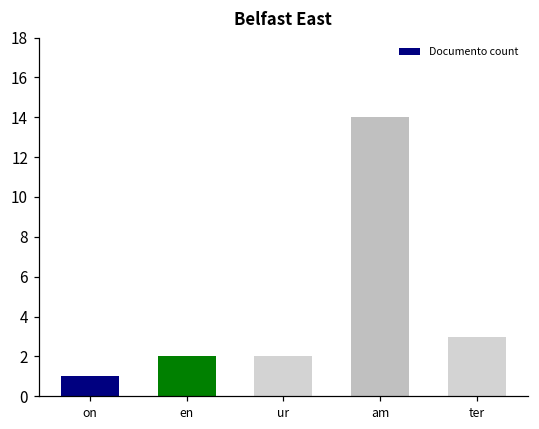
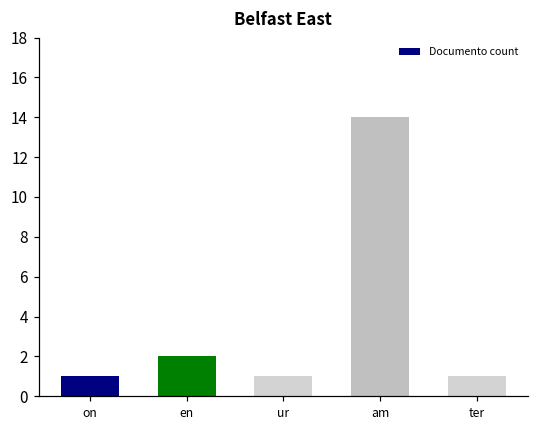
  {
    "on": 1,
    "en": 2,
-   "ur": 2,
+   "ur": 1,
    "am": 14,
-   "ter": 3
+   "ter": 1
  }
